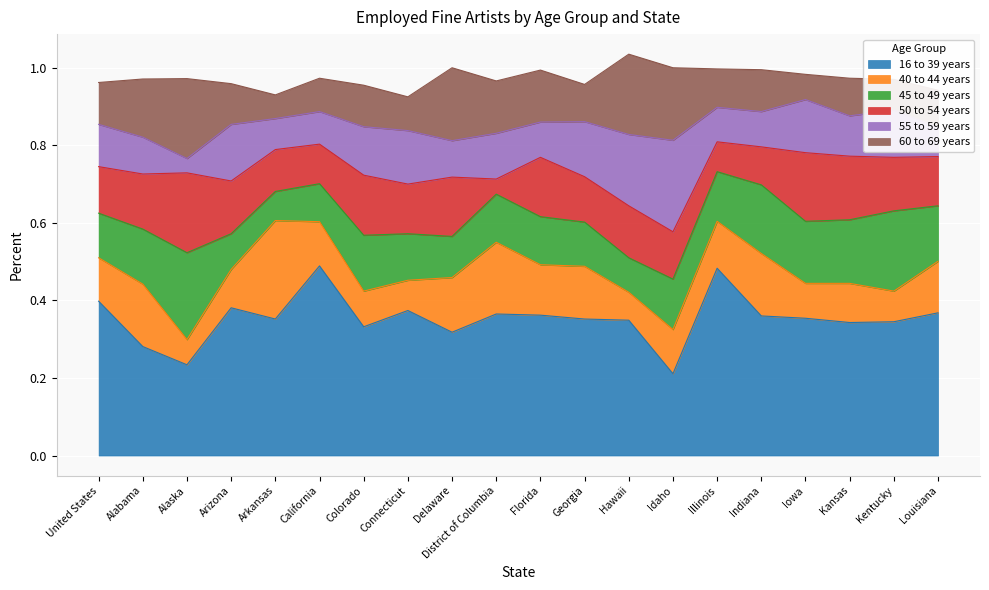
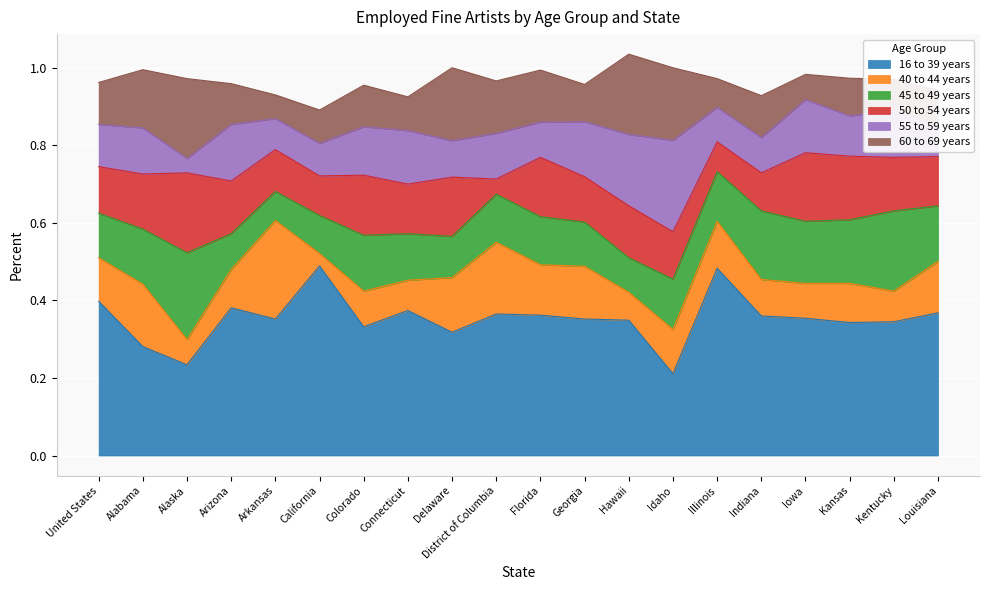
  {
    "16 to 39 years": {
      "United States": 0.40,
      "Alabama": 0.28,
      "Alaska": 0.23,
      "Arizona": 0.38,
      "Arkansas": 0.35,
      "California": 0.49,
      "Colorado": 0.33,
      "Connecticut": 0.37,
      "Delaware": 0.32,
      "District of Columbia": 0.37,
      "Florida": 0.36,
      "Georgia": 0.35,
      "Hawaii": 0.35,
      "Idaho": 0.21,
      "Illinois": 0.48,
      "Indiana": 0.36,
      "Iowa": 0.35,
      "Kansas": 0.34,
      "Kentucky": 0.35,
      "Louisiana": 0.37
    },
    "40 to 44 years": {
      "United States": 0.11,
      "Alabama": 0.16,
      "Alaska": 0.07,
      "Arizona": 0.10,
      "Arkansas": 0.25,
-     "California": 0.11,
+     "California": 0.03,
      "Colorado": 0.09,
      "Connecticut": 0.08,
      "Delaware": 0.14,
      "District of Columbia": 0.19,
      "Florida": 0.13,
      "Georgia": 0.14,
      "Hawaii": 0.07,
      "Idaho": 0.11,
      "Illinois": 0.12,
-     "Indiana": 0.16,
+     "Indiana": 0.09,
      "Iowa": 0.09,
      "Kansas": 0.10,
      "Kentucky": 0.08,
      "Louisiana": 0.13
    },
    "45 to 49 years": {
      "United States": 0.11,
      "Alabama": 0.14,
      "Alaska": 0.22,
      "Arizona": 0.09,
      "Arkansas": 0.07,
      "California": 0.10,
      "Colorado": 0.14,
      "Connecticut": 0.12,
      "Delaware": 0.11,
      "District of Columbia": 0.12,
      "Florida": 0.12,
      "Georgia": 0.11,
      "Hawaii": 0.09,
      "Idaho": 0.13,
      "Illinois": 0.13,
      "Indiana": 0.18,
      "Iowa": 0.16,
      "Kansas": 0.16,
      "Kentucky": 0.21,
      "Louisiana": 0.14
    },
    "50 to 54 years": {
      "United States": 0.12,
      "Alabama": 0.14,
      "Alaska": 0.21,
      "Arizona": 0.14,
      "Arkansas": 0.11,
      "California": 0.10,
      "Colorado": 0.16,
      "Connecticut": 0.13,
      "Delaware": 0.15,
      "District of Columbia": 0.04,
      "Florida": 0.15,
      "Georgia": 0.12,
      "Hawaii": 0.13,
      "Idaho": 0.12,
      "Illinois": 0.08,
      "Indiana": 0.10,
      "Iowa": 0.18,
      "Kansas": 0.16,
      "Kentucky": 0.14,
      "Louisiana": 0.13
    },
    "55 to 59 years": {
      "United States": 0.11,
-     "Alabama": 0.09,
+     "Alabama": 0.12,
      "Alaska": 0.04,
      "Arizona": 0.15,
      "Arkansas": 0.08,
      "California": 0.08,
      "Colorado": 0.13,
      "Connecticut": 0.14,
      "Delaware": 0.09,
      "District of Columbia": 0.12,
      "Florida": 0.09,
      "Georgia": 0.14,
      "Hawaii": 0.18,
      "Idaho": 0.24,
      "Illinois": 0.09,
      "Indiana": 0.09,
      "Iowa": 0.14,
      "Kansas": 0.10
    },
    "60 to 69 years": {
      "United States": 0.11,
      "Alabama": 0.15,
      "Alaska": 0.21,
      "Arizona": 0.10,
      "Arkansas": 0.06,
      "California": 0.09,
      "Colorado": 0.11,
      "Connecticut": 0.09,
      "Delaware": 0.19,
      "District of Columbia": 0.14,
      "Florida": 0.13,
      "Georgia": 0.10,
      "Hawaii": 0.21,
      "Idaho": 0.19,
-     "Illinois": 0.10,
+     "Illinois": 0.07,
      "Indiana": 0.11,
      "Iowa": 0.06,
      "Kansas": 0.10
    }
  }
